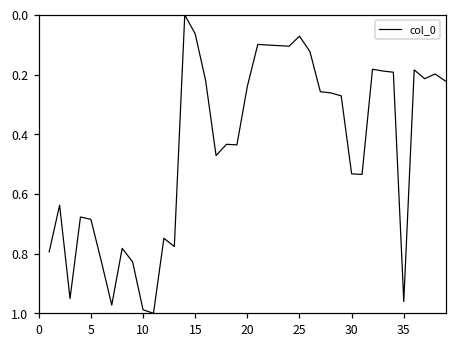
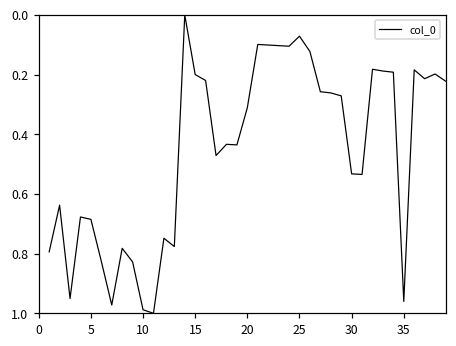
  {
    "5": 0.69,
    "10": 0.99,
-   "15": 0.06,
-   "20": 0.24,
+   "15": 0.20,
+   "20": 0.31,
    "25": 0.07,
    "30": 0.53,
    "35": 0.96
  }
